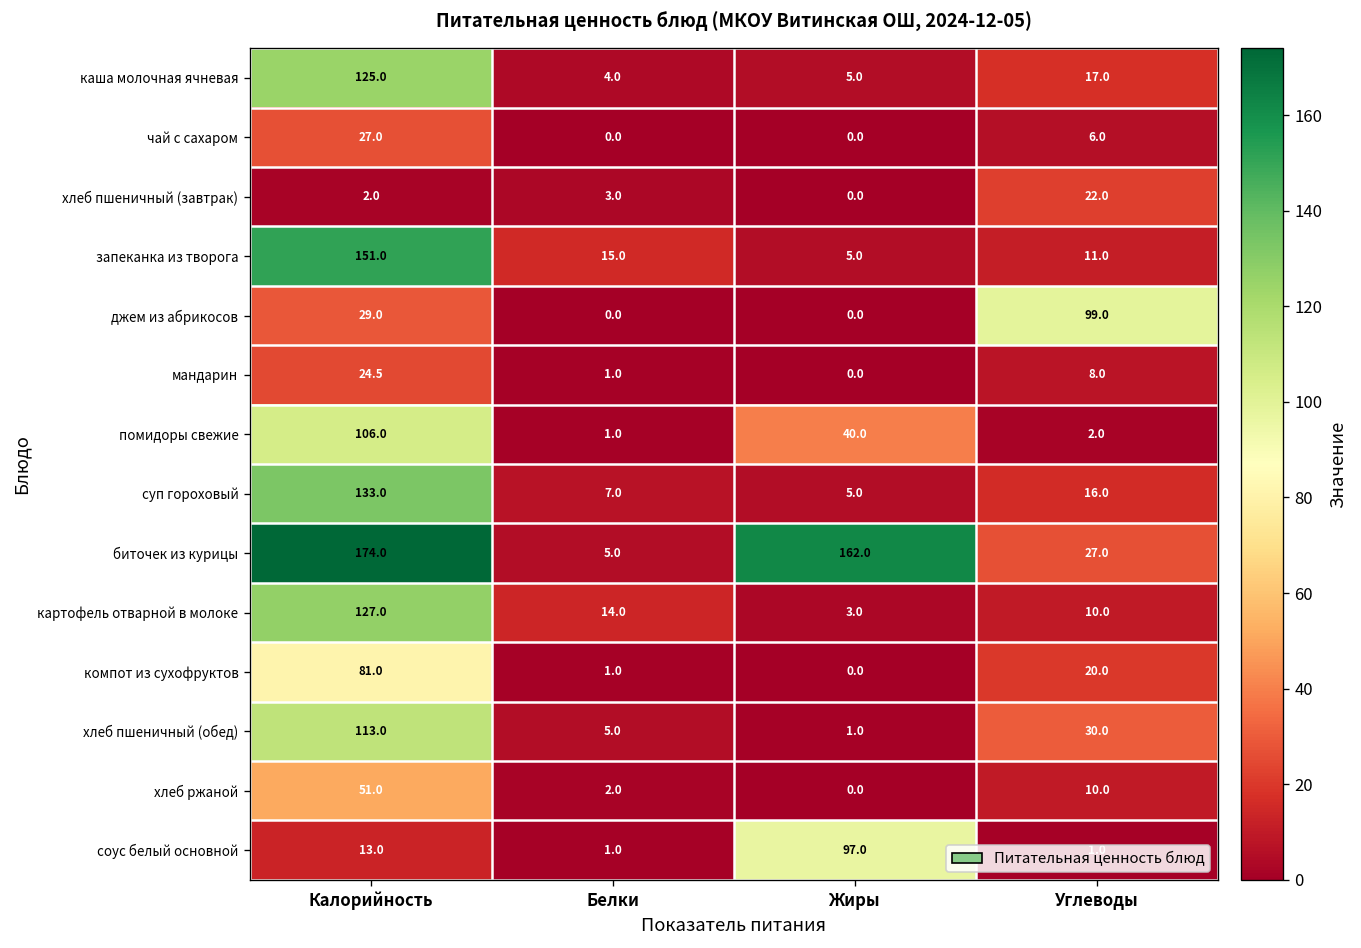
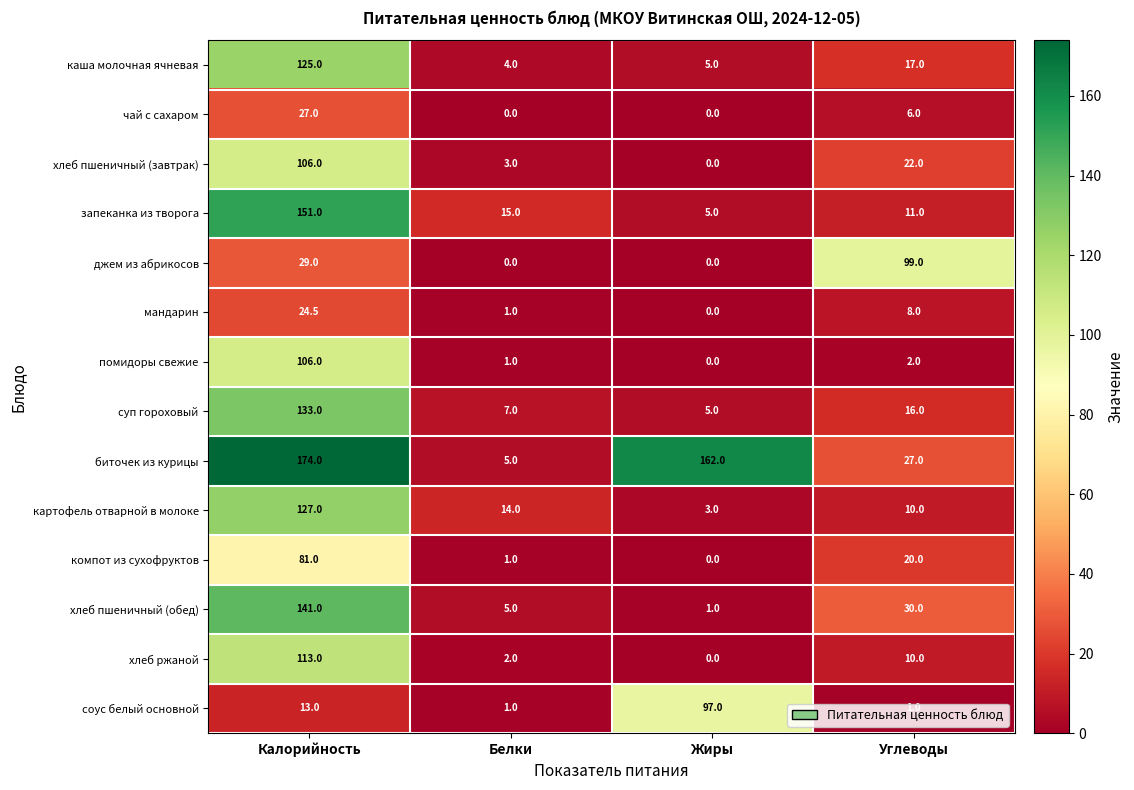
  {
    "каша молочная ячневая": {
      "Калорийность": 125.0,
      "Белки": 4.0,
      "Жиры": 5.0,
      "Углеводы": 17.0
    },
    "чай с сахаром": {
      "Калорийность": 27.0,
      "Белки": 0.0,
      "Жиры": 0.0,
      "Углеводы": 6.0
    },
    "хлеб пшеничный (завтрак)": {
-     "Калорийность": 2.0,
+     "Калорийность": 106.0,
      "Белки": 3.0,
      "Жиры": 0.0,
      "Углеводы": 22.0
    },
    "запеканка из творога": {
      "Калорийность": 151.0,
      "Белки": 15.0,
      "Жиры": 5.0,
      "Углеводы": 11.0
    },
    "джем из абрикосов": {
      "Калорийность": 29.0,
      "Белки": 0.0,
      "Жиры": 0.0,
      "Углеводы": 99.0
    },
    "мандарин": {
      "Калорийность": 24.5,
      "Белки": 1.0,
      "Жиры": 0.0,
      "Углеводы": 8.0
    },
    "помидоры свежие": {
      "Калорийность": 106.0,
      "Белки": 1.0,
-     "Жиры": 40.0,
+     "Жиры": 0.0,
      "Углеводы": 2.0
    },
    "суп гороховый": {
      "Калорийность": 133.0,
      "Белки": 7.0,
      "Жиры": 5.0,
      "Углеводы": 16.0
    },
    "биточек из курицы": {
      "Калорийность": 174.0,
      "Белки": 5.0,
      "Жиры": 162.0,
      "Углеводы": 27.0
    },
    "картофель отварной в молоке": {
      "Калорийность": 127.0,
      "Белки": 14.0,
      "Жиры": 3.0,
      "Углеводы": 10.0
    },
    "компот из сухофруктов": {
      "Калорийность": 81.0,
      "Белки": 1.0,
      "Жиры": 0.0,
      "Углеводы": 20.0
    },
    "хлеб пшеничный (обед)": {
-     "Калорийность": 113.0,
+     "Калорийность": 141.0,
      "Белки": 5.0,
      "Жиры": 1.0,
      "Углеводы": 30.0
    },
    "хлеб ржаной": {
-     "Калорийность": 51.0,
+     "Калорийность": 113.0,
      "Белки": 2.0,
      "Жиры": 0.0,
      "Углеводы": 10.0
    },
    "соус белый основной": {
      "Калорийность": 13.0,
      "Белки": 1.0,
      "Жиры": 97.0
    }
  }
